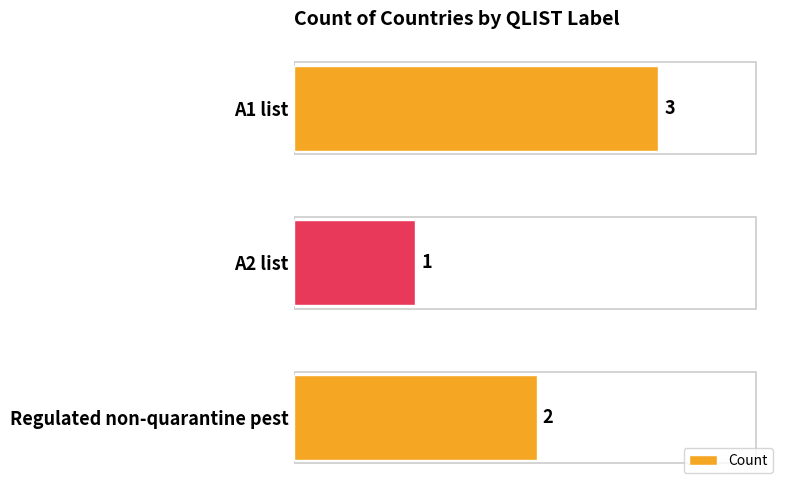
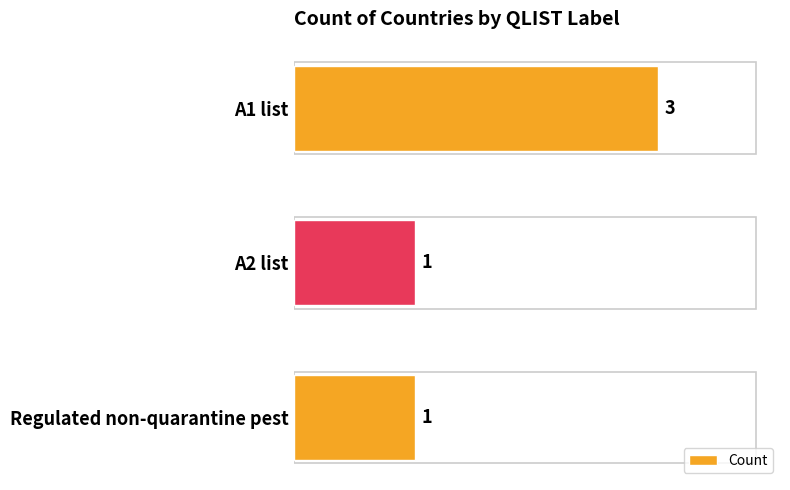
  {
    "A1 list": 3,
    "A2 list": 1,
-   "Regulated non-quarantine pest": 2
+   "Regulated non-quarantine pest": 1
  }
